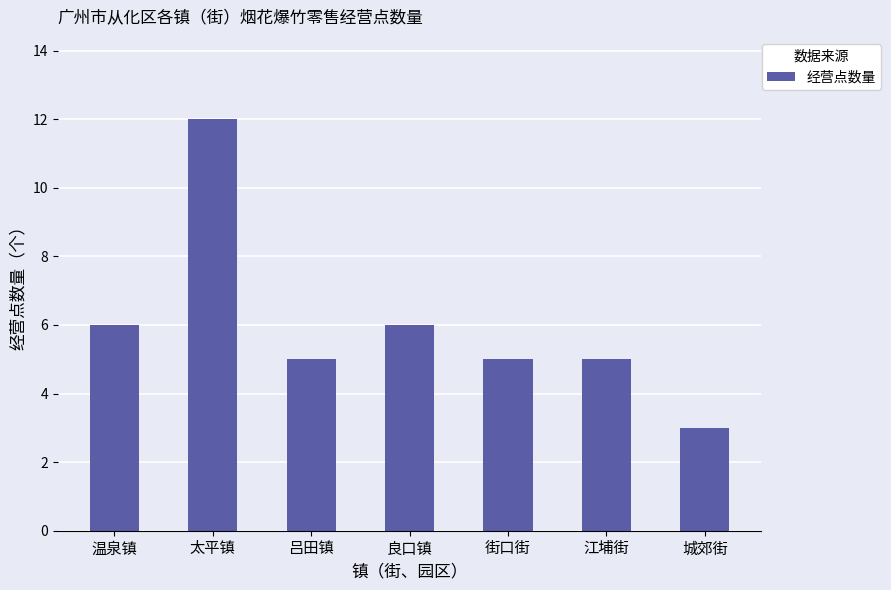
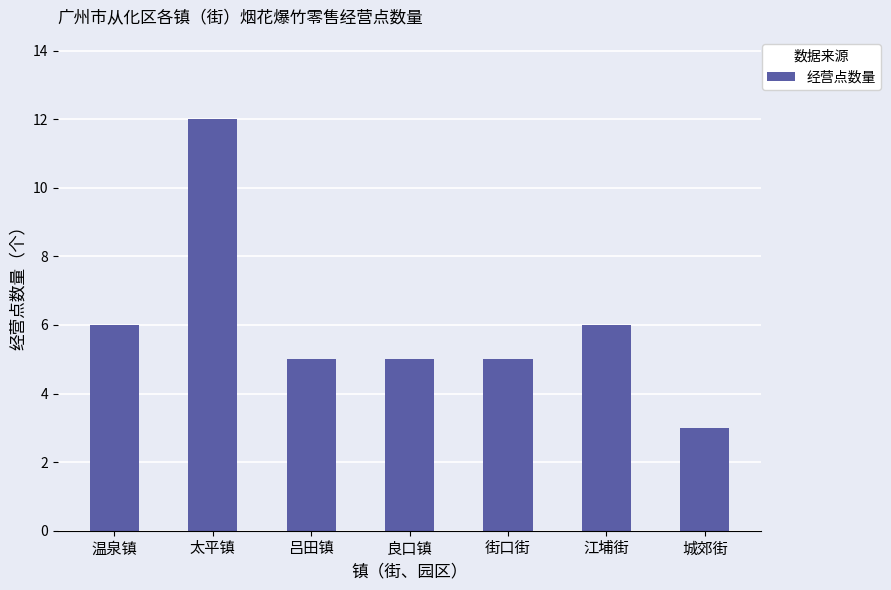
  {
    "温泉镇": 6,
    "太平镇": 12,
    "吕田镇": 5,
-   "良口镇": 6,
+   "良口镇": 5,
    "街口街": 5,
-   "江埔街": 5,
+   "江埔街": 6,
    "城郊街": 3
  }
